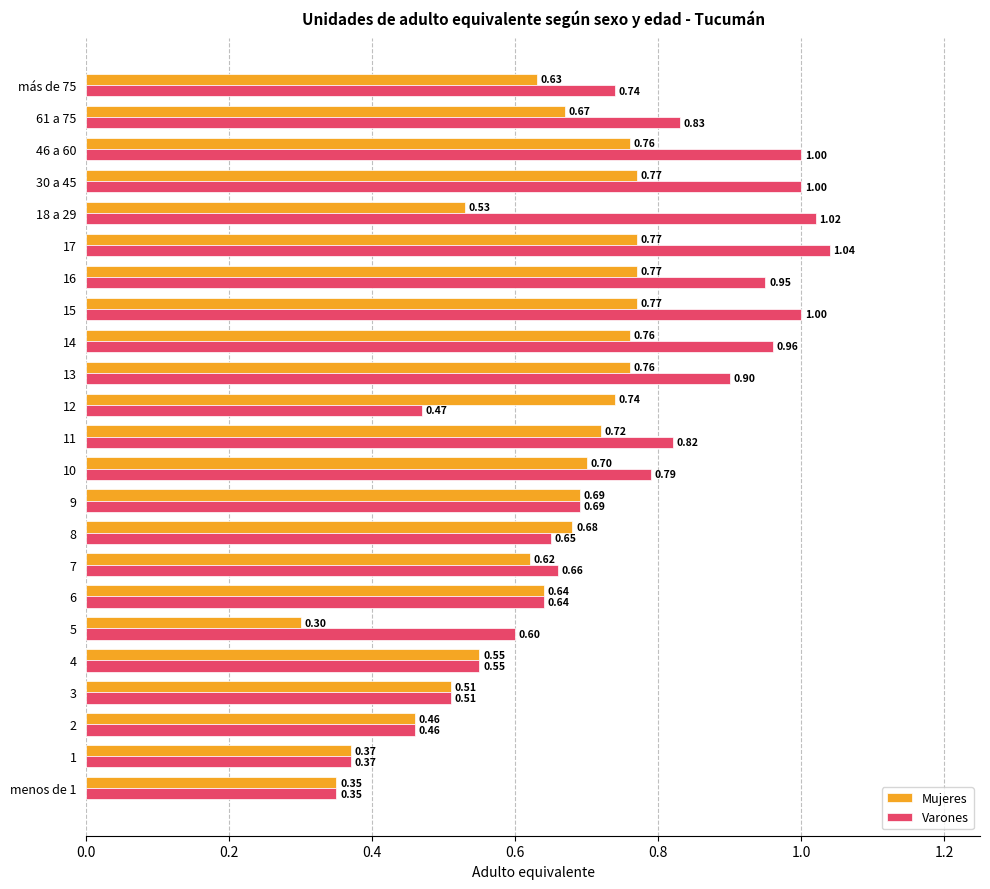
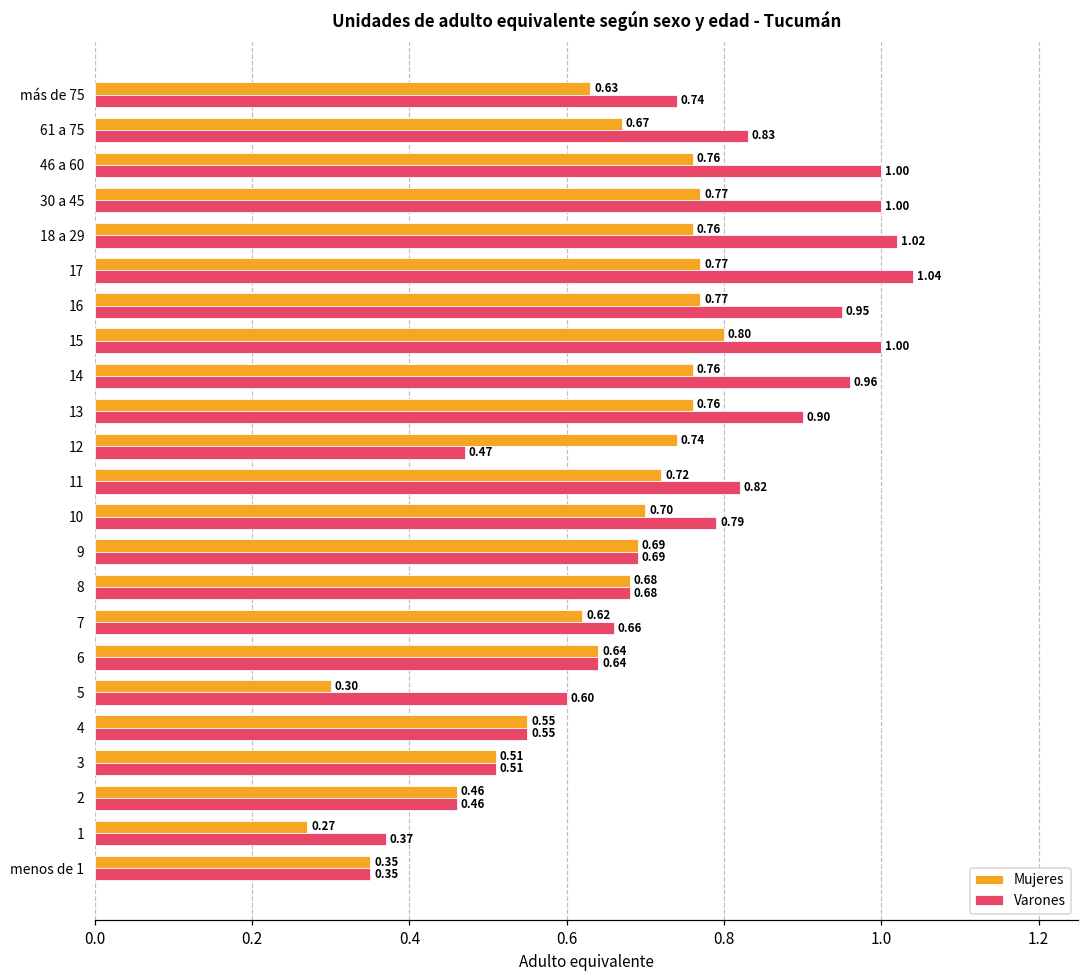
  {
    "Mujeres": {
      "más de 75": 0.63,
      "61 a 75": 0.67,
      "46 a 60": 0.76,
      "30 a 45": 0.77,
-     "18 a 29": 0.53,
+     "18 a 29": 0.76,
      "17": 0.77,
      "16": 0.77,
-     "15": 0.77,
+     "15": 0.80,
      "14": 0.76,
      "13": 0.76,
      "12": 0.74,
      "11": 0.72,
      "10": 0.70,
      "9": 0.69,
      "8": 0.68,
      "7": 0.62,
      "6": 0.64,
      "5": 0.30,
      "4": 0.55,
      "3": 0.51,
      "2": 0.46,
-     "1": 0.37,
+     "1": 0.27,
      "menos de 1": 0.35
    },
    "Varones": {
      "más de 75": 0.74,
      "61 a 75": 0.83,
      "46 a 60": 1.00,
      "30 a 45": 1.00,
      "18 a 29": 1.02,
      "17": 1.04,
      "16": 0.95,
      "15": 1.00,
      "14": 0.96,
      "13": 0.90,
      "12": 0.47,
      "11": 0.82,
      "10": 0.79,
      "9": 0.69,
-     "8": 0.65,
+     "8": 0.68,
      "7": 0.66,
      "6": 0.64,
      "5": 0.60,
      "4": 0.55,
      "3": 0.51,
      "2": 0.46,
      "1": 0.37,
      "menos de 1": 0.35
    }
  }
